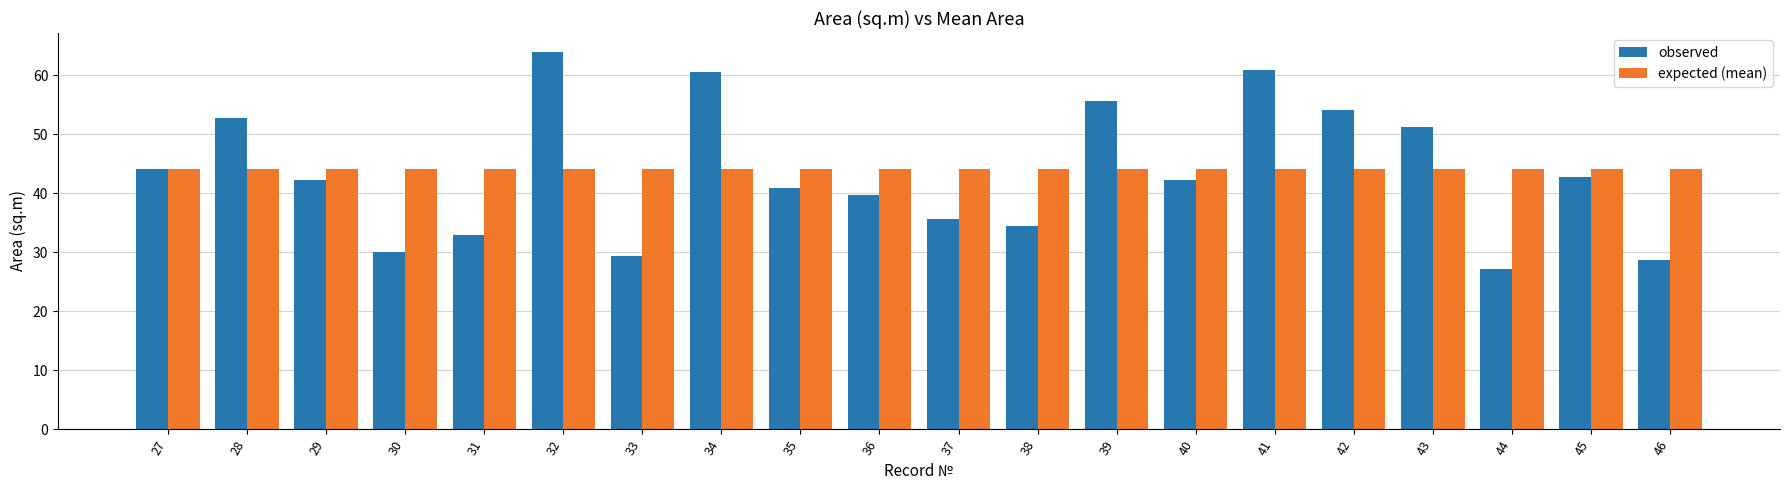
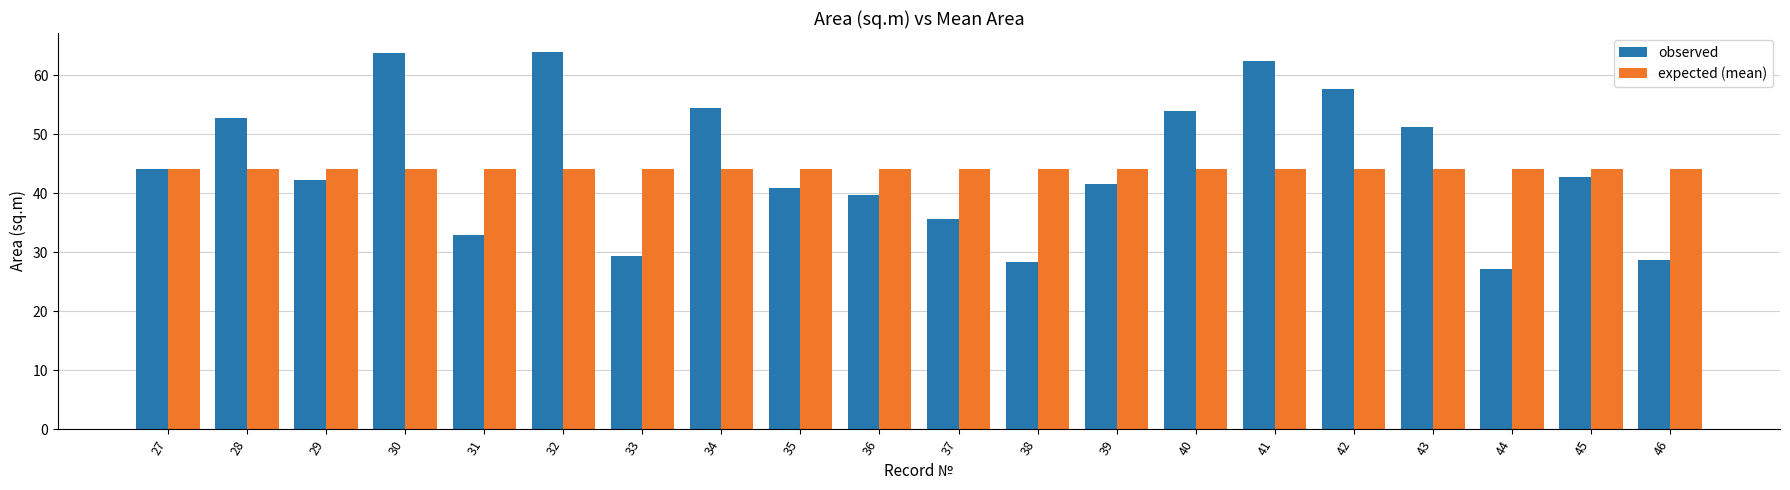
  {
    "observed": {
      "27": 44,
      "28": 53,
      "29": 42,
-     "30": 30,
+     "30": 64,
      "31": 33,
      "32": 64,
      "33": 29,
-     "34": 61,
+     "34": 55,
      "35": 41,
      "36": 40,
      "37": 36,
-     "38": 34,
-     "39": 56,
-     "40": 42,
-     "41": 61,
-     "42": 54,
+     "38": 28,
+     "39": 42,
+     "40": 54,
+     "41": 62,
+     "42": 58,
      "43": 51,
      "44": 27,
      "45": 43,
      "46": 29
    },
    "expected (mean)": {
      "27": 44,
      "28": 44,
      "29": 44,
      "30": 44,
      "31": 44,
      "32": 44,
      "33": 44,
      "34": 44,
      "35": 44,
      "36": 44,
      "37": 44,
      "38": 44,
      "39": 44,
      "40": 44,
      "41": 44,
      "42": 44,
      "43": 44,
      "44": 44,
      "45": 44,
      "46": 44
    }
  }
